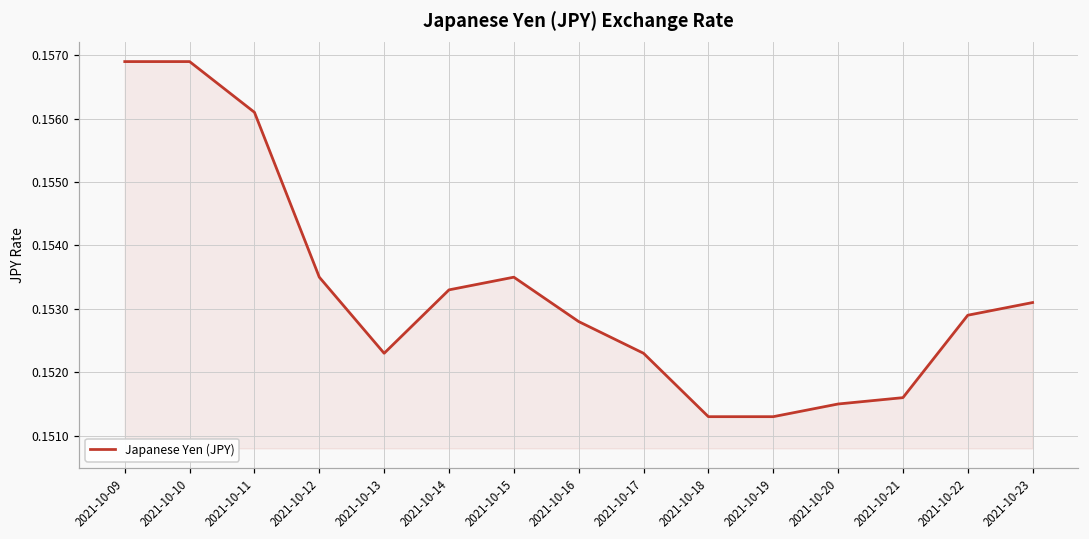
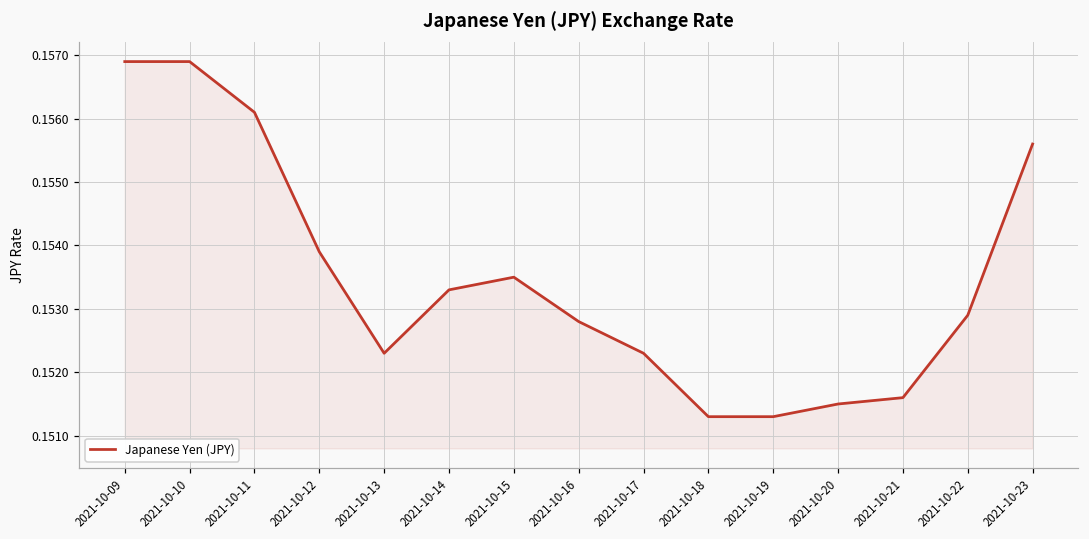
  {
    "2021-10-09": 0.1569,
    "2021-10-10": 0.1569,
    "2021-10-11": 0.1561,
-   "2021-10-12": 0.1535,
+   "2021-10-12": 0.1539,
    "2021-10-13": 0.1523,
    "2021-10-14": 0.1533,
    "2021-10-15": 0.1535,
    "2021-10-16": 0.1528,
    "2021-10-17": 0.1523,
    "2021-10-18": 0.1513,
    "2021-10-19": 0.1513,
    "2021-10-20": 0.1515,
    "2021-10-21": 0.1516,
    "2021-10-22": 0.1529,
-   "2021-10-23": 0.1531
+   "2021-10-23": 0.1556
  }
